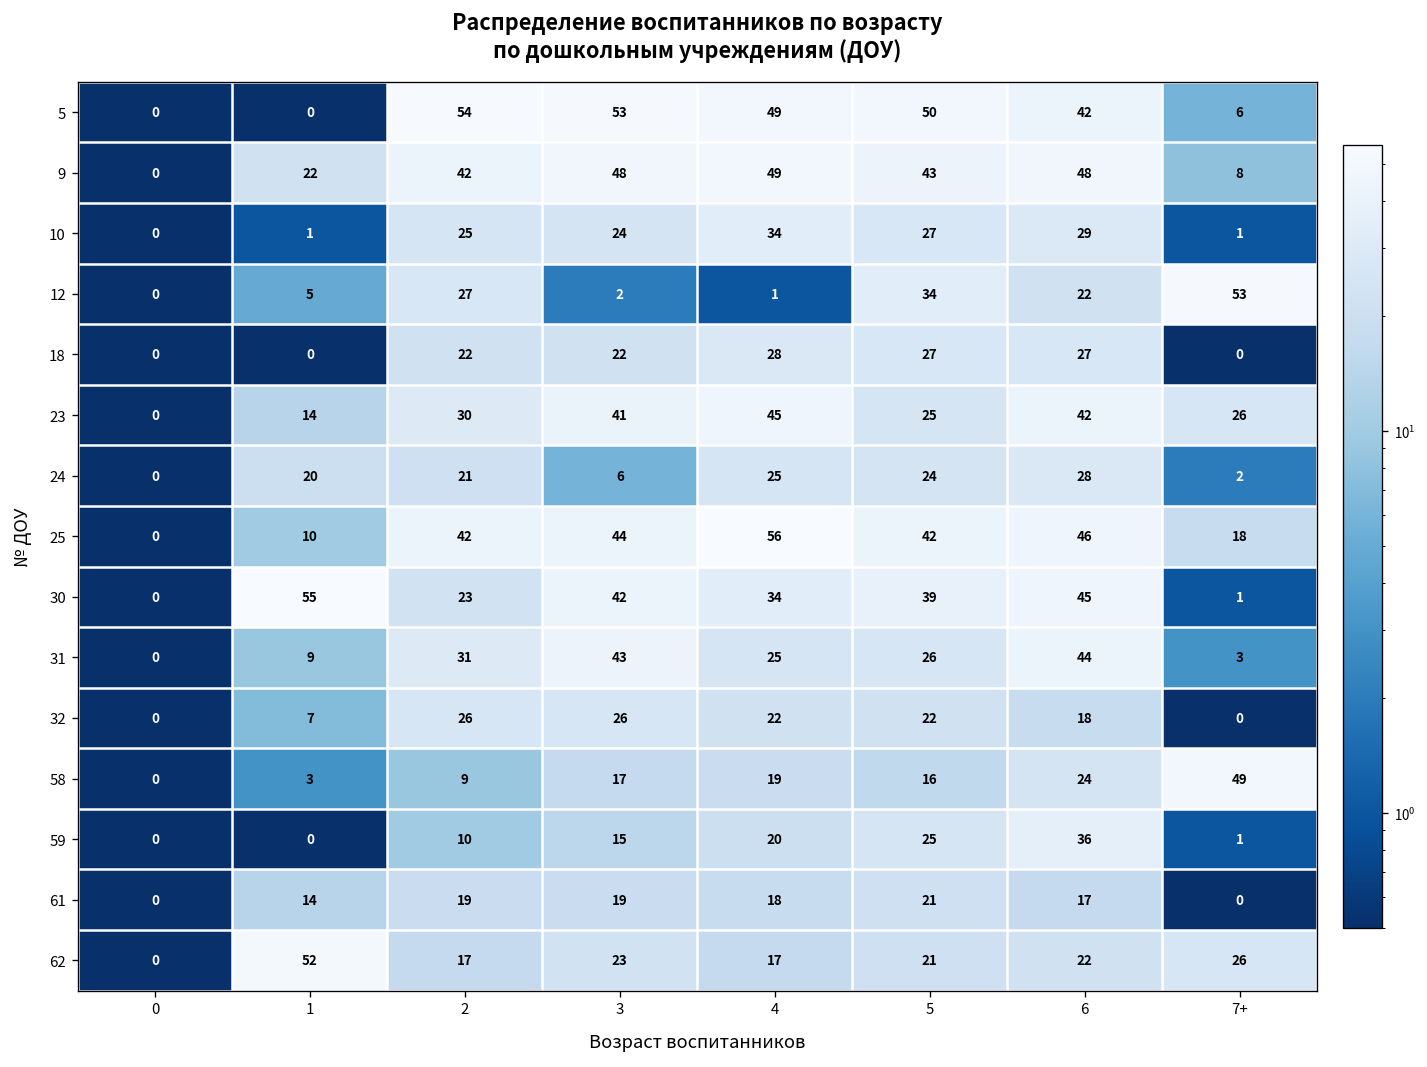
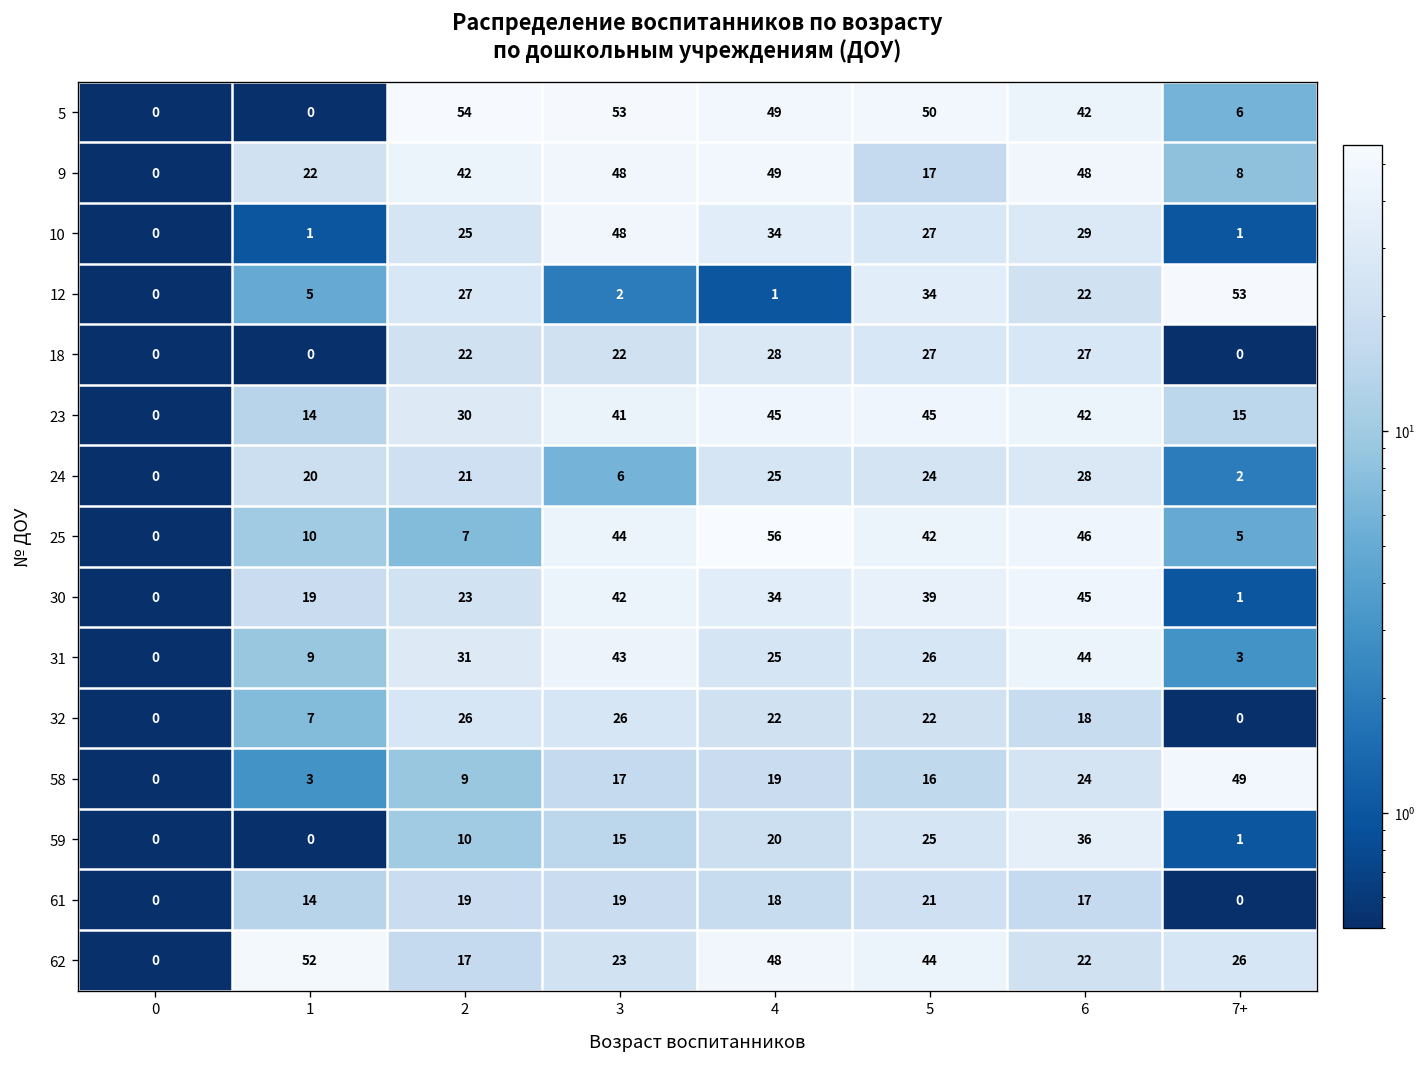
  {
    "5": {
      "0": 0,
      "1": 0,
      "2": 54,
      "3": 53,
      "4": 49,
      "5": 50,
      "6": 42,
      "7+": 6
    },
    "9": {
      "0": 0,
      "1": 22,
      "2": 42,
      "3": 48,
      "4": 49,
-     "5": 43,
+     "5": 17,
      "6": 48,
      "7+": 8
    },
    "10": {
      "0": 0,
      "1": 1,
      "2": 25,
-     "3": 24,
+     "3": 48,
      "4": 34,
      "5": 27,
      "6": 29,
      "7+": 1
    },
    "12": {
      "0": 0,
      "1": 5,
      "2": 27,
      "3": 2,
      "4": 1,
      "5": 34,
      "6": 22,
      "7+": 53
    },
    "18": {
      "0": 0,
      "1": 0,
      "2": 22,
      "3": 22,
      "4": 28,
      "5": 27,
      "6": 27,
      "7+": 0
    },
    "23": {
      "0": 0,
      "1": 14,
      "2": 30,
      "3": 41,
      "4": 45,
-     "5": 25,
+     "5": 45,
      "6": 42,
-     "7+": 26
+     "7+": 15
    },
    "24": {
      "0": 0,
      "1": 20,
      "2": 21,
      "3": 6,
      "4": 25,
      "5": 24,
      "6": 28,
      "7+": 2
    },
    "25": {
      "0": 0,
      "1": 10,
-     "2": 42,
+     "2": 7,
      "3": 44,
      "4": 56,
      "5": 42,
      "6": 46,
-     "7+": 18
+     "7+": 5
    },
    "30": {
      "0": 0,
-     "1": 55,
+     "1": 19,
      "2": 23,
      "3": 42,
      "4": 34,
      "5": 39,
      "6": 45,
      "7+": 1
    },
    "31": {
      "0": 0,
      "1": 9,
      "2": 31,
      "3": 43,
      "4": 25,
      "5": 26,
      "6": 44,
      "7+": 3
    },
    "32": {
      "0": 0,
      "1": 7,
      "2": 26,
      "3": 26,
      "4": 22,
      "5": 22,
      "6": 18,
      "7+": 0
    },
    "58": {
      "0": 0,
      "1": 3,
      "2": 9,
      "3": 17,
      "4": 19,
      "5": 16,
      "6": 24,
      "7+": 49
    },
    "59": {
      "0": 0,
      "1": 0,
      "2": 10,
      "3": 15,
      "4": 20,
      "5": 25,
      "6": 36,
      "7+": 1
    },
    "61": {
      "0": 0,
      "1": 14,
      "2": 19,
      "3": 19,
      "4": 18,
      "5": 21,
      "6": 17,
      "7+": 0
    },
    "62": {
      "0": 0,
      "1": 52,
      "2": 17,
      "3": 23,
-     "4": 17,
-     "5": 21,
+     "4": 48,
+     "5": 44,
      "6": 22,
      "7+": 26
    }
  }
